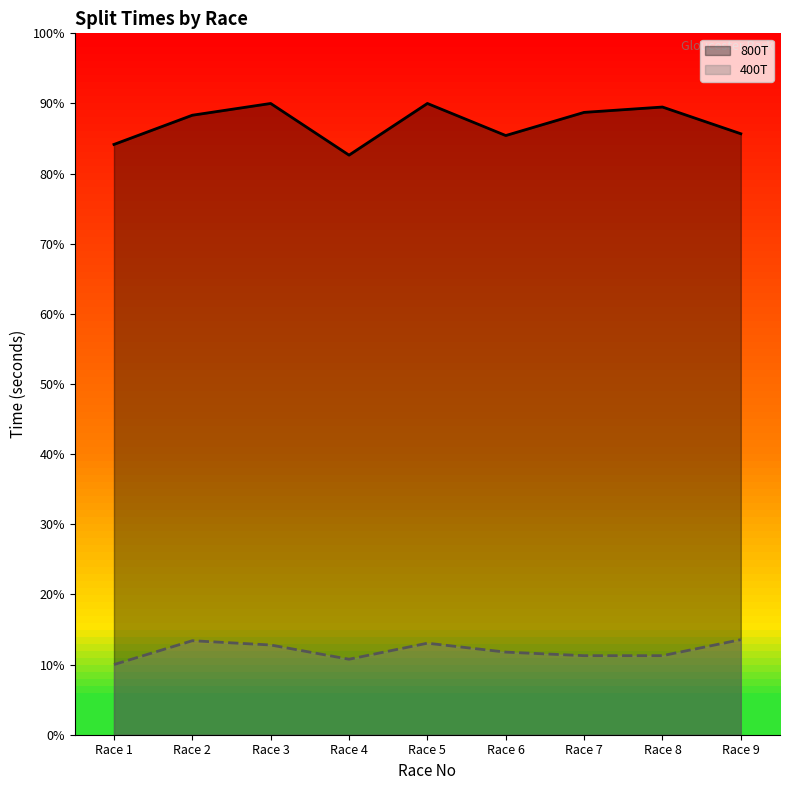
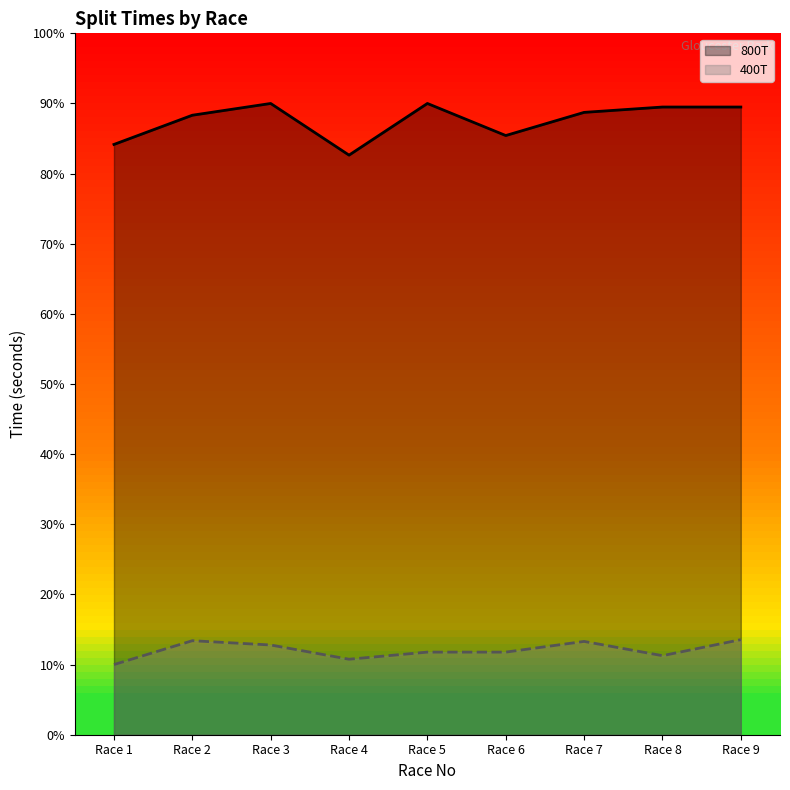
  {
    "800T": {
      "Race 1": "84%",
      "Race 2": "88%",
      "Race 3": "90%",
      "Race 4": "83%",
      "Race 5": "90%",
      "Race 6": "85%",
      "Race 7": "89%",
      "Race 8": "89%",
-     "Race 9": "86%"
+     "Race 9": "89%"
    },
    "400T": {
      "Race 1": "10%",
      "Race 2": "13%",
      "Race 3": "13%",
      "Race 4": "11%",
-     "Race 5": "13%",
+     "Race 5": "12%",
      "Race 6": "12%",
-     "Race 7": "11%",
+     "Race 7": "13%",
      "Race 8": "11%",
      "Race 9": "14%"
    }
  }
